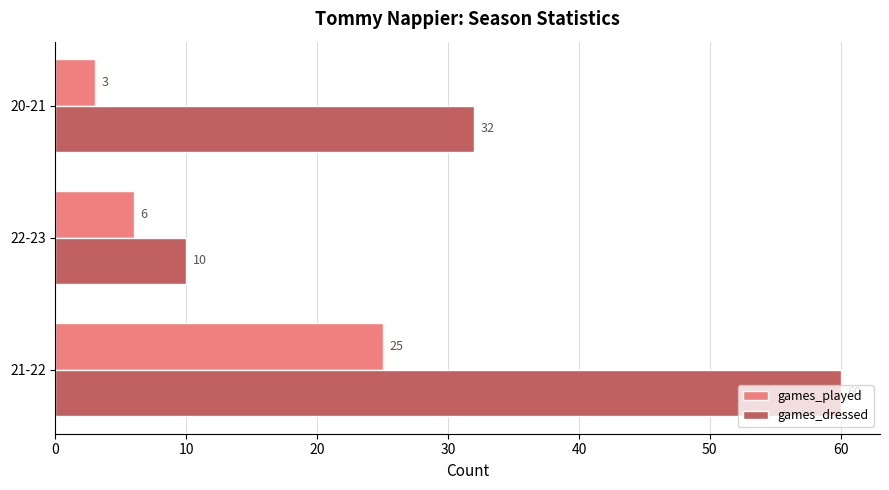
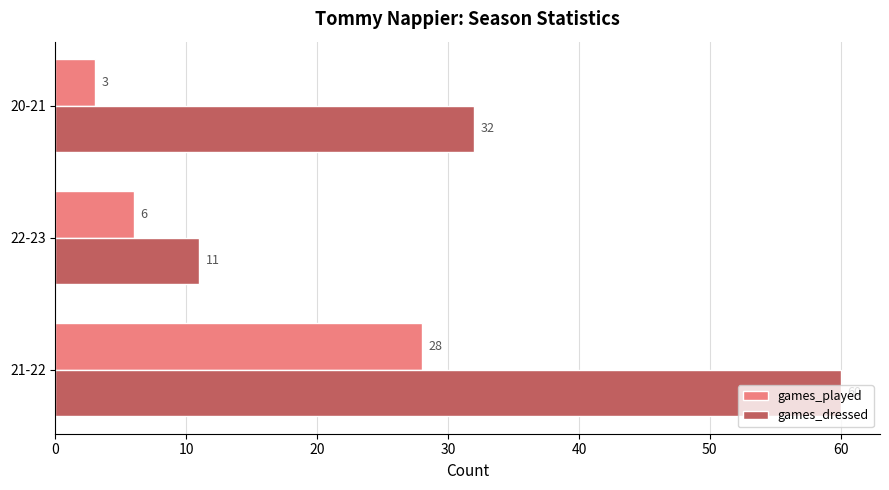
  {
    "games_played": {
      "20-21": 3,
      "22-23": 6,
-     "21-22": 25
+     "21-22": 28
    },
    "games_dressed": {
      "20-21": 32,
-     "22-23": 10
+     "22-23": 11
    }
  }
